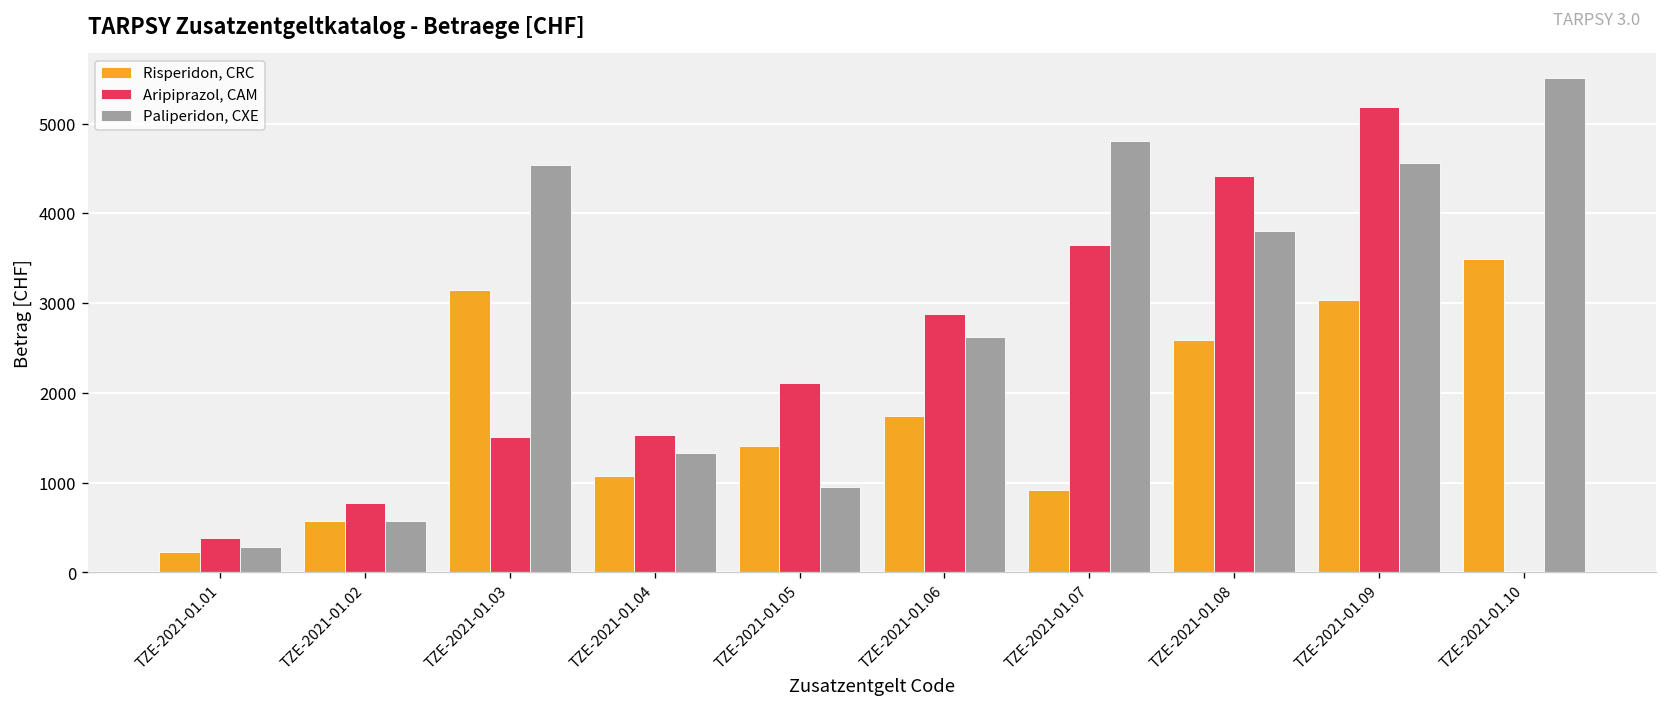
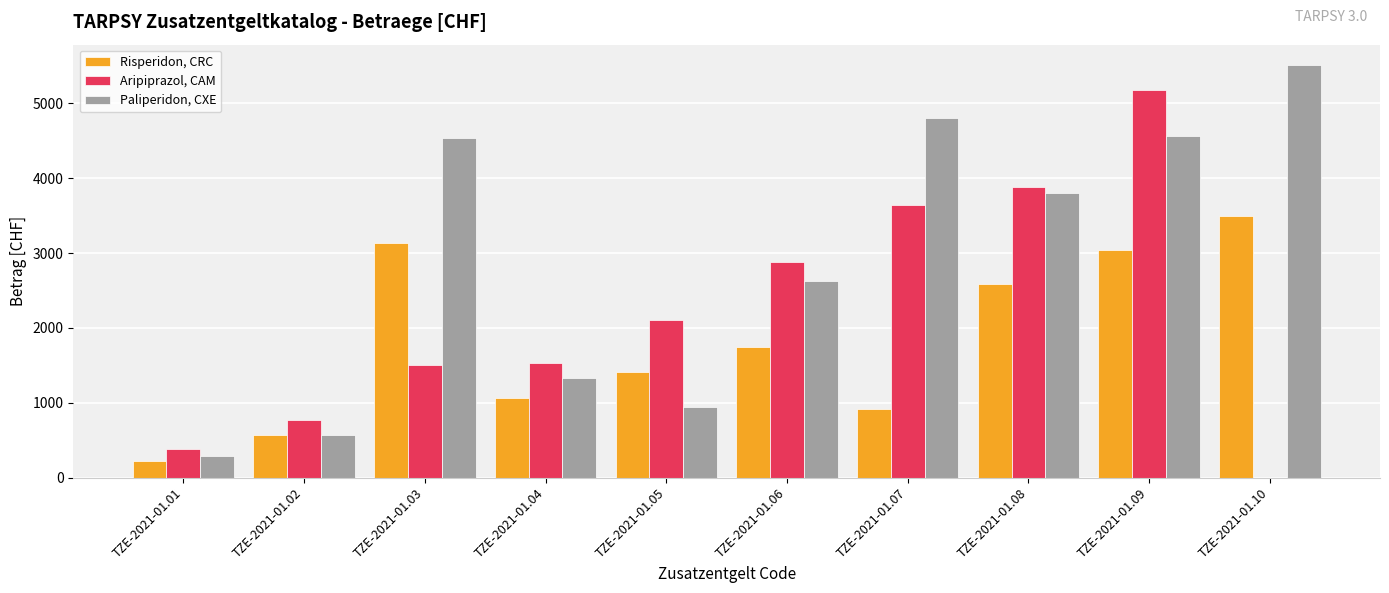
  {
    "Risperidon, CRC": {
      "TZE-2021-01.01": 200,
      "TZE-2021-01.02": 600,
      "TZE-2021-01.03": 3100,
      "TZE-2021-01.04": 1100,
      "TZE-2021-01.05": 1400,
      "TZE-2021-01.06": 1700,
      "TZE-2021-01.07": 900,
      "TZE-2021-01.08": 2600,
      "TZE-2021-01.09": 3000,
      "TZE-2021-01.10": 3500
    },
    "Aripiprazol, CAM": {
      "TZE-2021-01.01": 400,
      "TZE-2021-01.02": 800,
      "TZE-2021-01.03": 1500,
      "TZE-2021-01.04": 1500,
      "TZE-2021-01.05": 2100,
      "TZE-2021-01.06": 2900,
      "TZE-2021-01.07": 3600,
-     "TZE-2021-01.08": 4400,
+     "TZE-2021-01.08": 3900,
      "TZE-2021-01.09": 5200,
      "TZE-2021-01.10": 0
    },
    "Paliperidon, CXE": {
      "TZE-2021-01.01": 300,
      "TZE-2021-01.02": 600,
      "TZE-2021-01.03": 4500,
      "TZE-2021-01.04": 1300,
      "TZE-2021-01.05": 900,
      "TZE-2021-01.06": 2600,
      "TZE-2021-01.07": 4800,
      "TZE-2021-01.08": 3800,
      "TZE-2021-01.09": 4600,
      "TZE-2021-01.10": 5500
    }
  }
